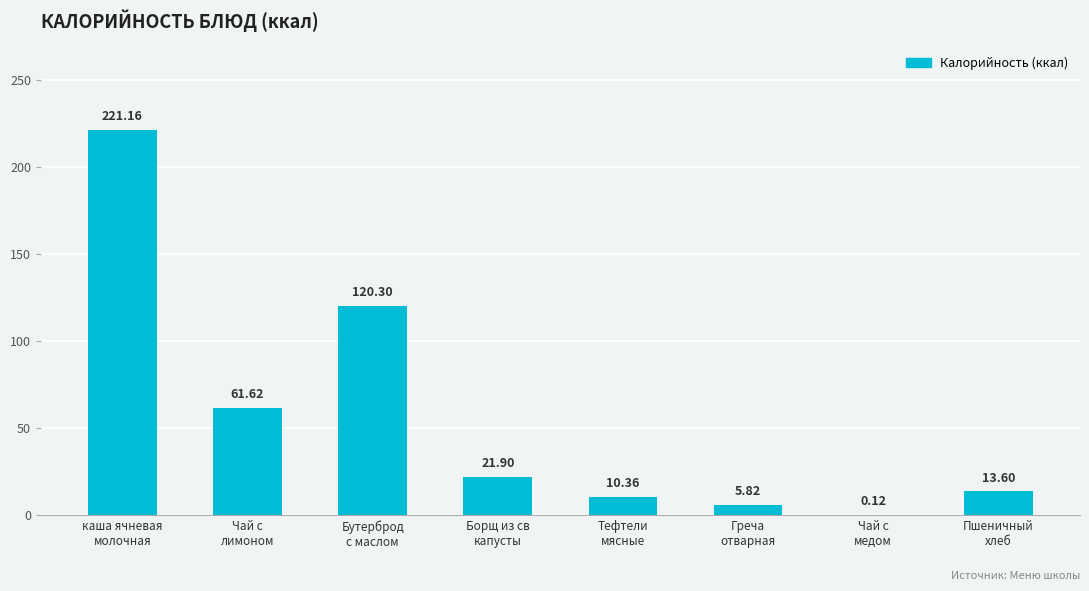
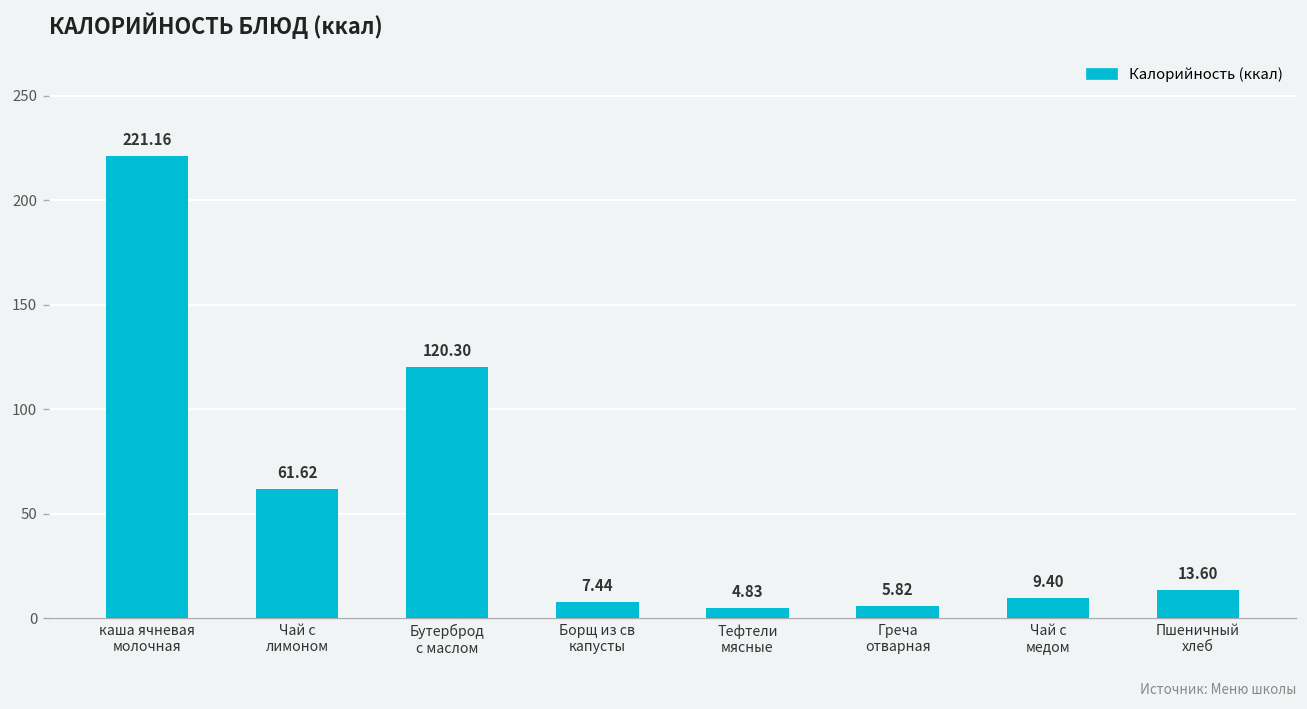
  {
    "каша ячневая молочная": 221.16,
    "Чай с лимоном": 61.62,
    "Бутерброд с маслом": 120.30,
-   "Борщ из св капусты": 21.90,
-   "Тефтели мясные": 10.36,
+   "Борщ из св капусты": 7.44,
+   "Тефтели мясные": 4.83,
    "Греча отварная": 5.82,
-   "Чай с медом": 0.12,
+   "Чай с медом": 9.40,
    "Пшеничный хлеб": 13.60
  }
